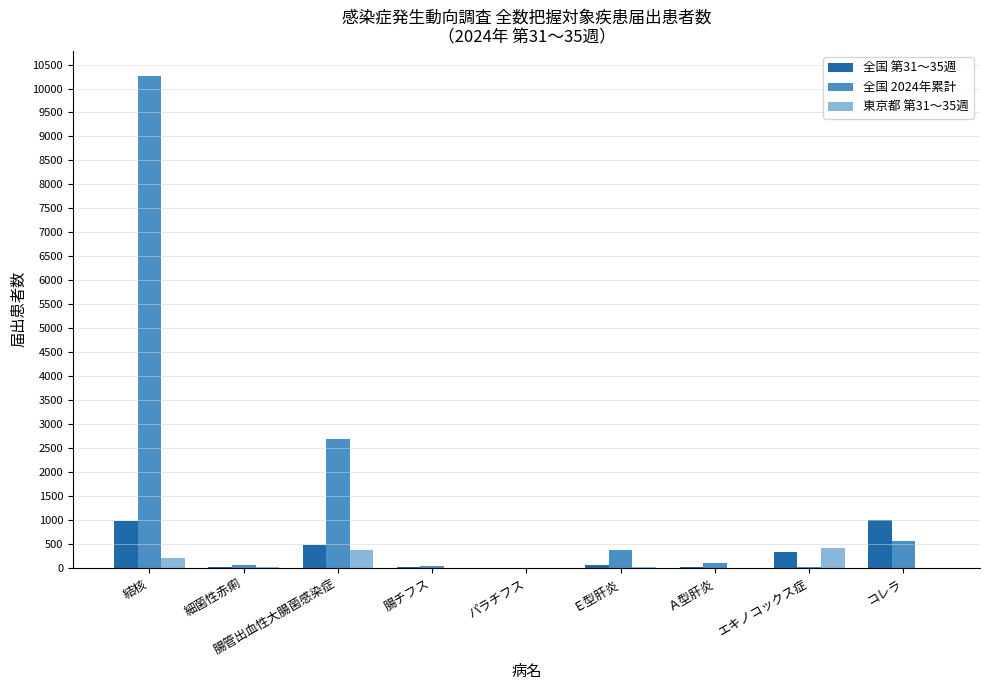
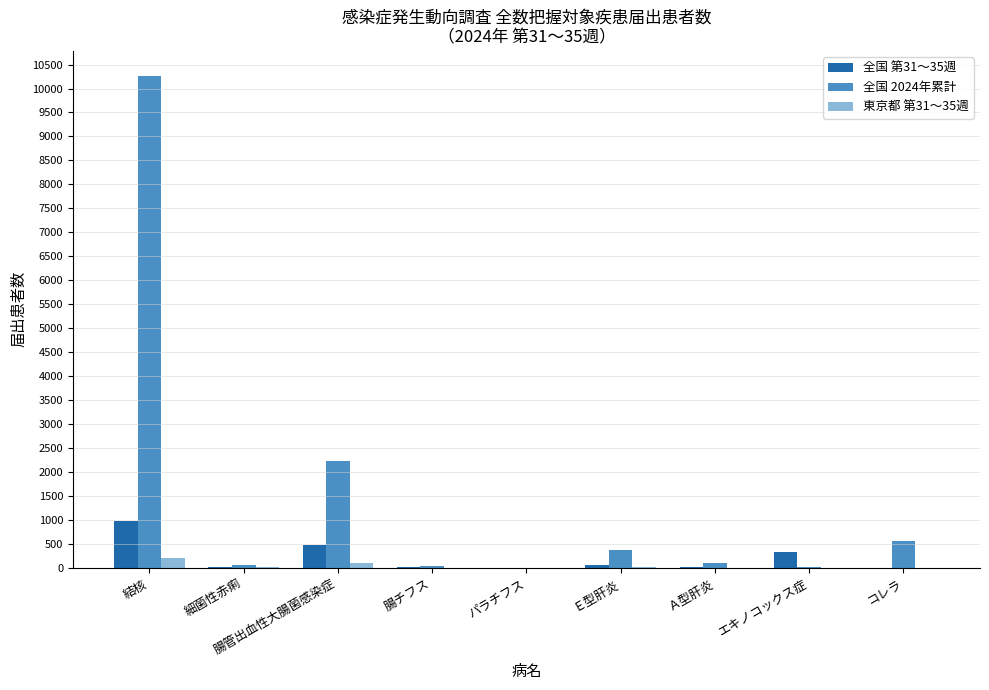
  {
    "全国 第31～35週": {
      "結核": 1000,
      "腸管出血性大腸菌感染症": 500,
      "パラチフス": 0,
      "エキノコックス症": 300,
-     "コレラ": 1000
+     "コレラ": 0
    },
    "全国 2024年累計": {
      "結核": 10300,
-     "腸管出血性大腸菌感染症": 2700,
+     "腸管出血性大腸菌感染症": 2200,
      "Ｅ型肝炎": 400,
      "Ａ型肝炎": 100,
      "コレラ": 600
    },
    "東京都 第31～35週": {
      "結核": 200,
-     "腸管出血性大腸菌感染症": 400,
+     "腸管出血性大腸菌感染症": 100,
      "パラチフス": 0,
-     "エキノコックス症": 400,
+     "エキノコックス症": 0,
      "コレラ": 0
    }
  }
